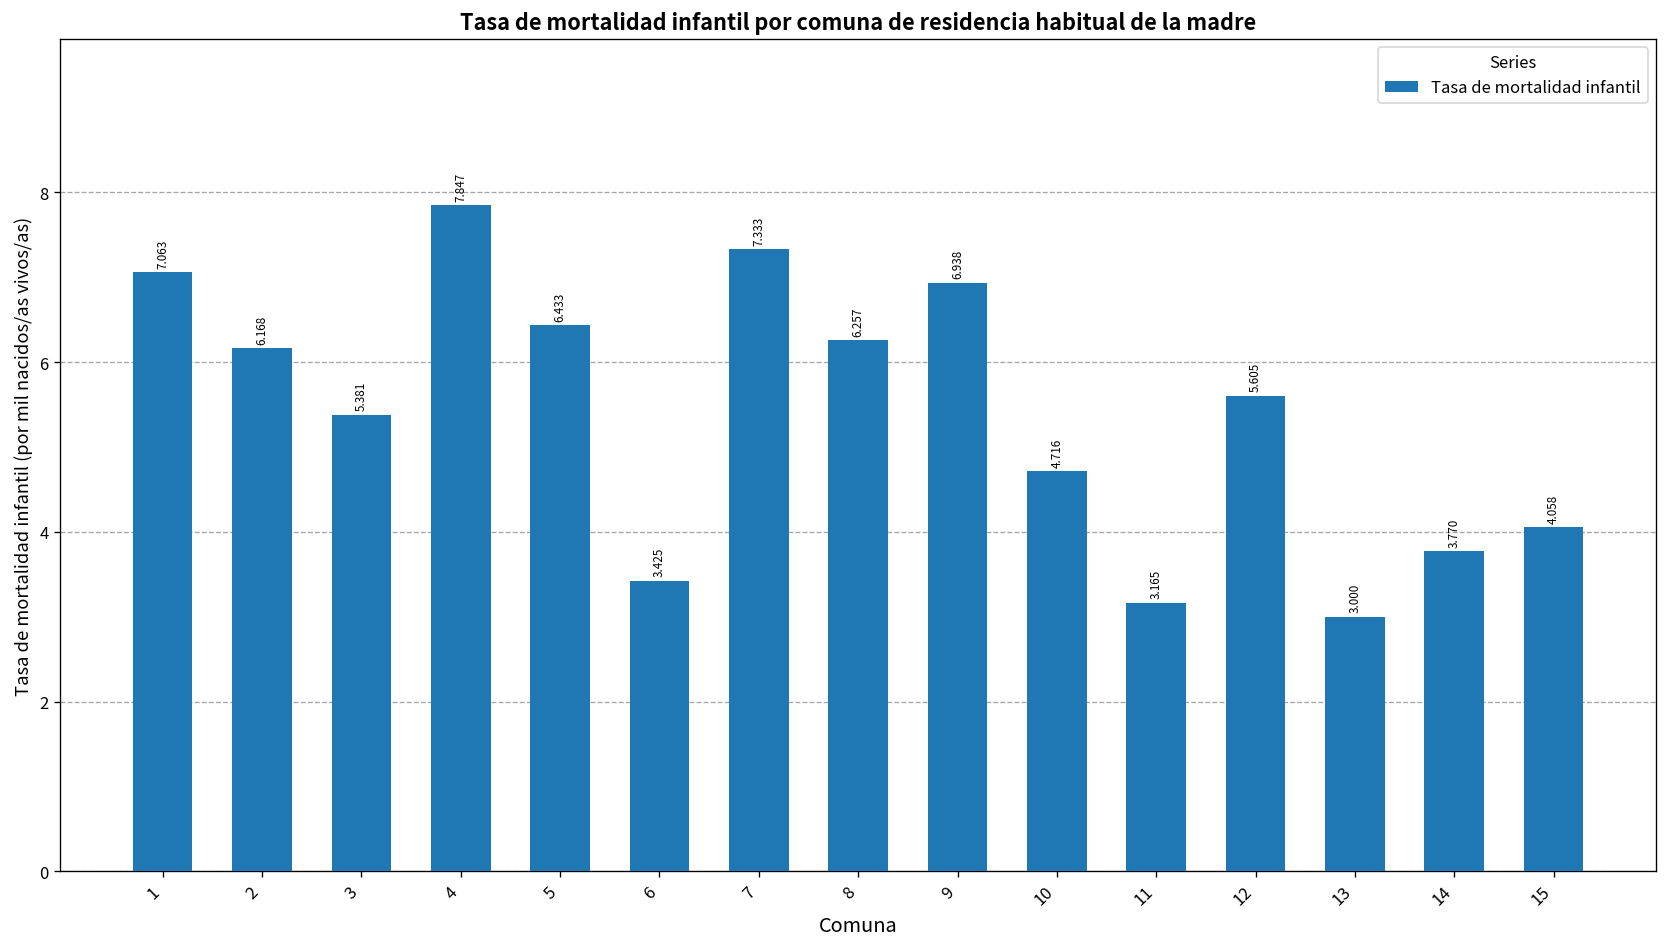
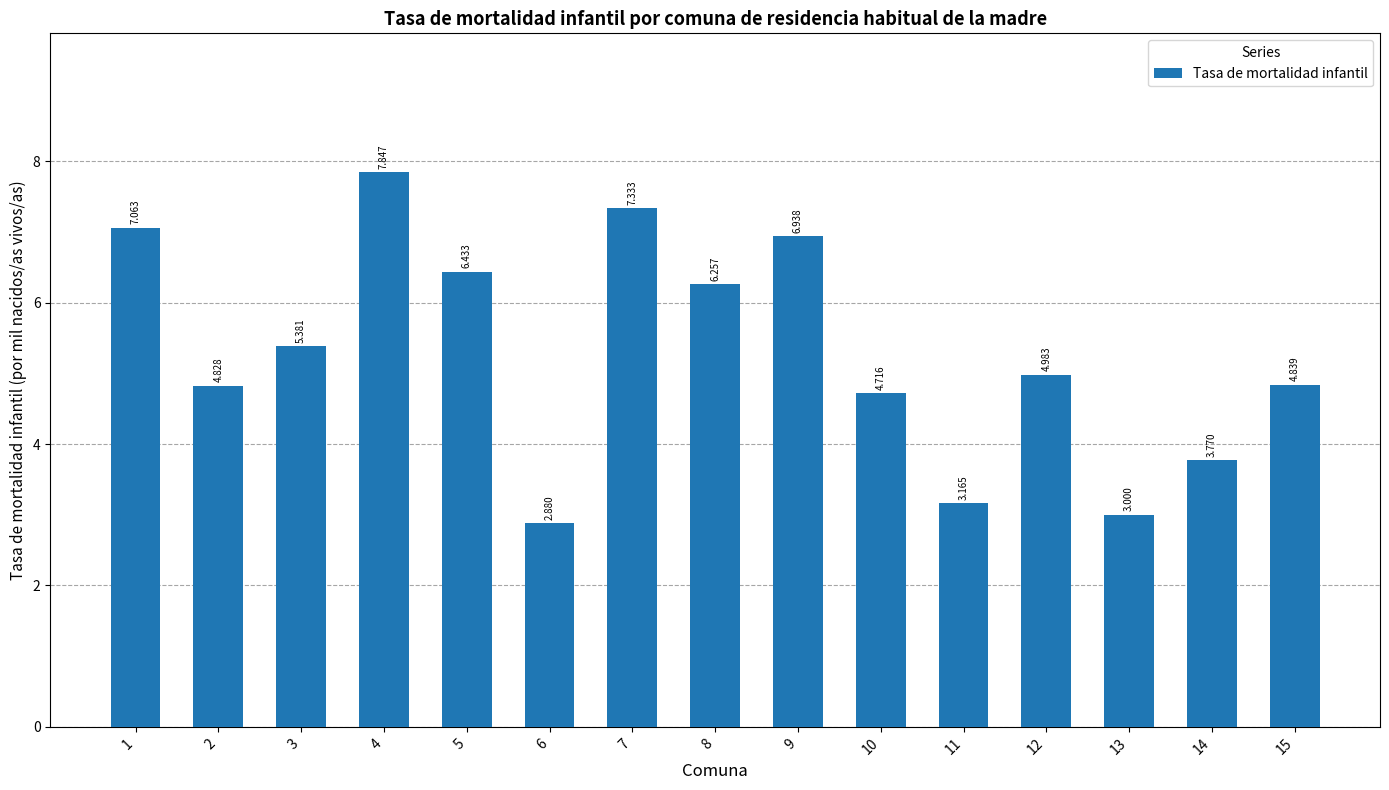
  {
    "1": 7.063,
-   "2": 6.168,
+   "2": 4.828,
    "3": 5.381,
    "4": 7.847,
    "5": 6.433,
-   "6": 3.425,
+   "6": 2.880,
    "7": 7.333,
    "8": 6.257,
    "9": 6.938,
    "10": 4.716,
    "11": 3.165,
-   "12": 5.605,
+   "12": 4.983,
    "13": 3.000,
    "14": 3.770,
-   "15": 4.058
+   "15": 4.839
  }
